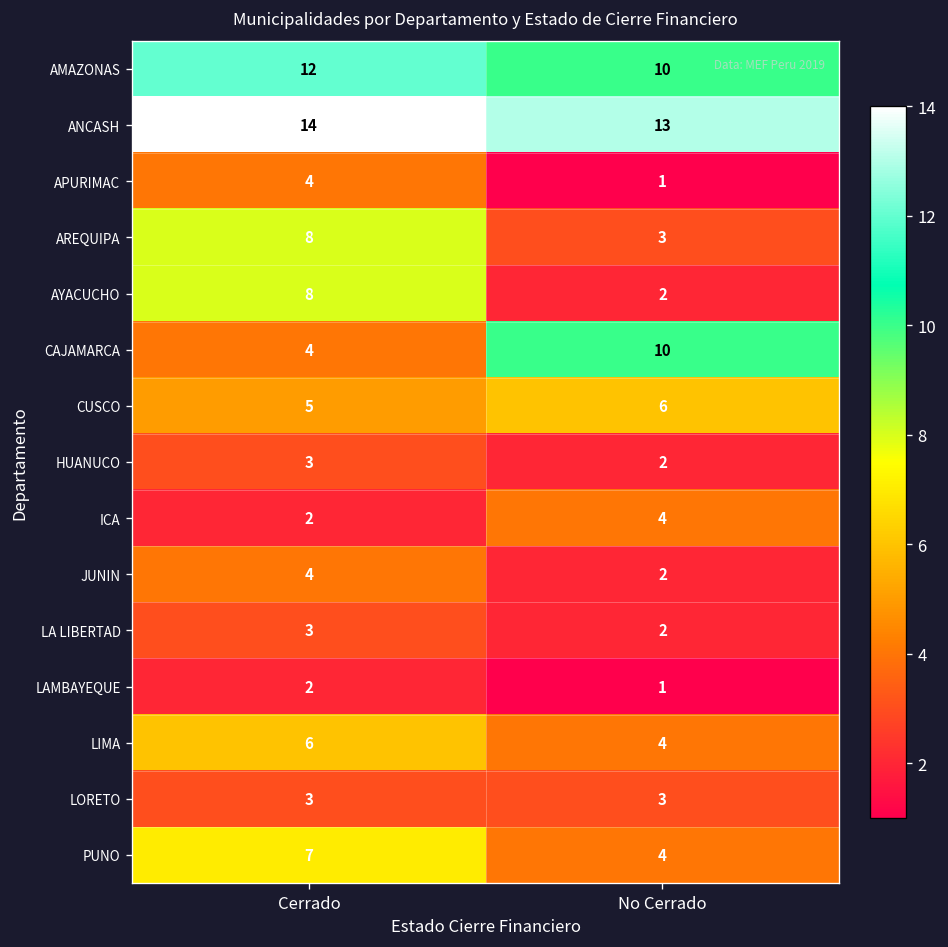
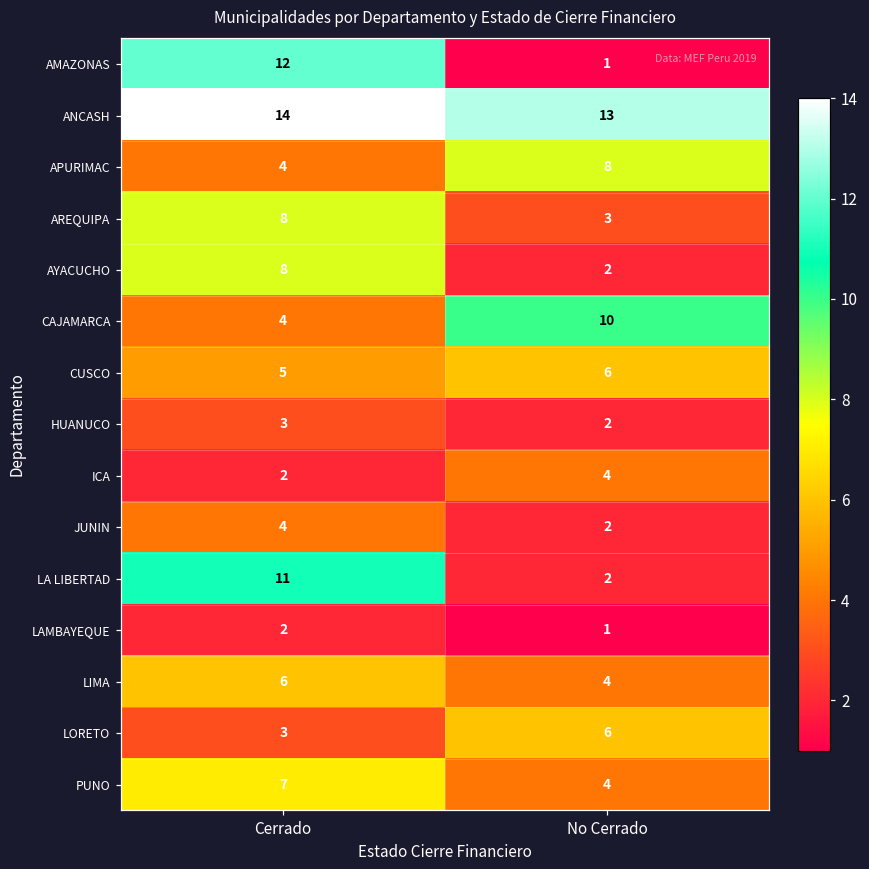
  {
    "AMAZONAS": {
      "Cerrado": 12,
-     "No Cerrado": 10
+     "No Cerrado": 1
    },
    "ANCASH": {
      "Cerrado": 14,
      "No Cerrado": 13
    },
    "APURIMAC": {
      "Cerrado": 4,
-     "No Cerrado": 1
+     "No Cerrado": 8
    },
    "AREQUIPA": {
      "Cerrado": 8,
      "No Cerrado": 3
    },
    "AYACUCHO": {
      "Cerrado": 8,
      "No Cerrado": 2
    },
    "CAJAMARCA": {
      "Cerrado": 4,
      "No Cerrado": 10
    },
    "CUSCO": {
      "Cerrado": 5,
      "No Cerrado": 6
    },
    "HUANUCO": {
      "Cerrado": 3,
      "No Cerrado": 2
    },
    "ICA": {
      "Cerrado": 2,
      "No Cerrado": 4
    },
    "JUNIN": {
      "Cerrado": 4,
      "No Cerrado": 2
    },
    "LA LIBERTAD": {
-     "Cerrado": 3,
+     "Cerrado": 11,
      "No Cerrado": 2
    },
    "LAMBAYEQUE": {
      "Cerrado": 2,
      "No Cerrado": 1
    },
    "LIMA": {
      "Cerrado": 6,
      "No Cerrado": 4
    },
    "LORETO": {
      "Cerrado": 3,
-     "No Cerrado": 3
+     "No Cerrado": 6
    },
    "PUNO": {
      "Cerrado": 7,
      "No Cerrado": 4
    }
  }
